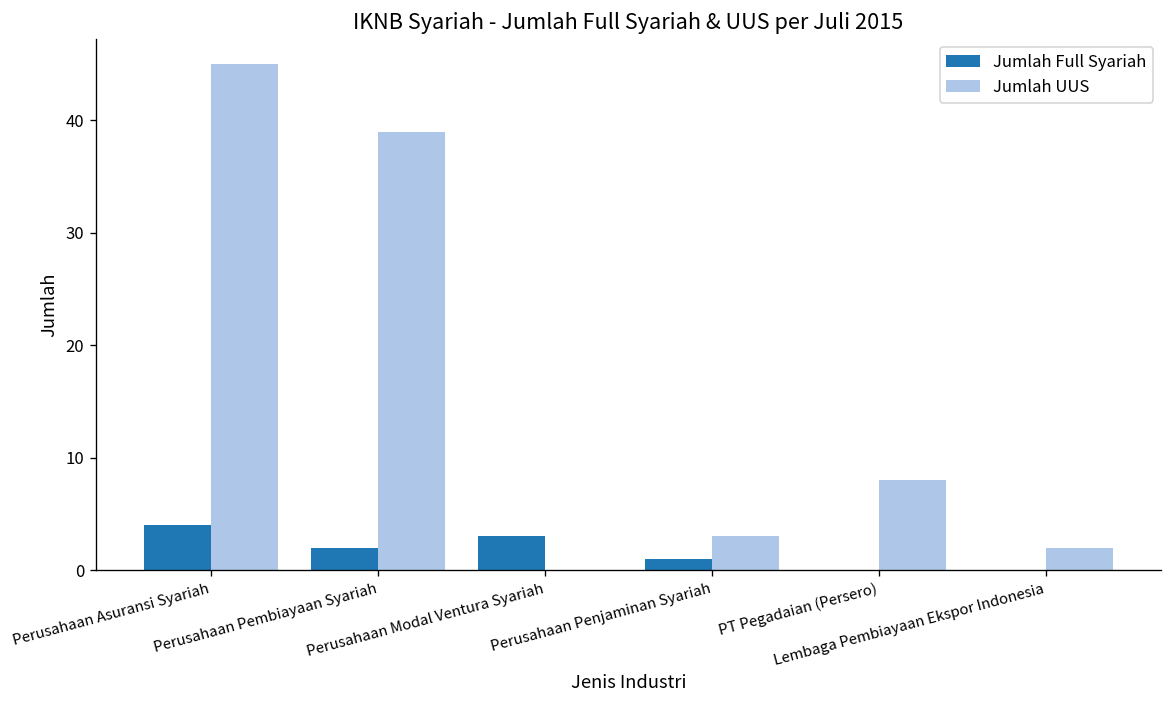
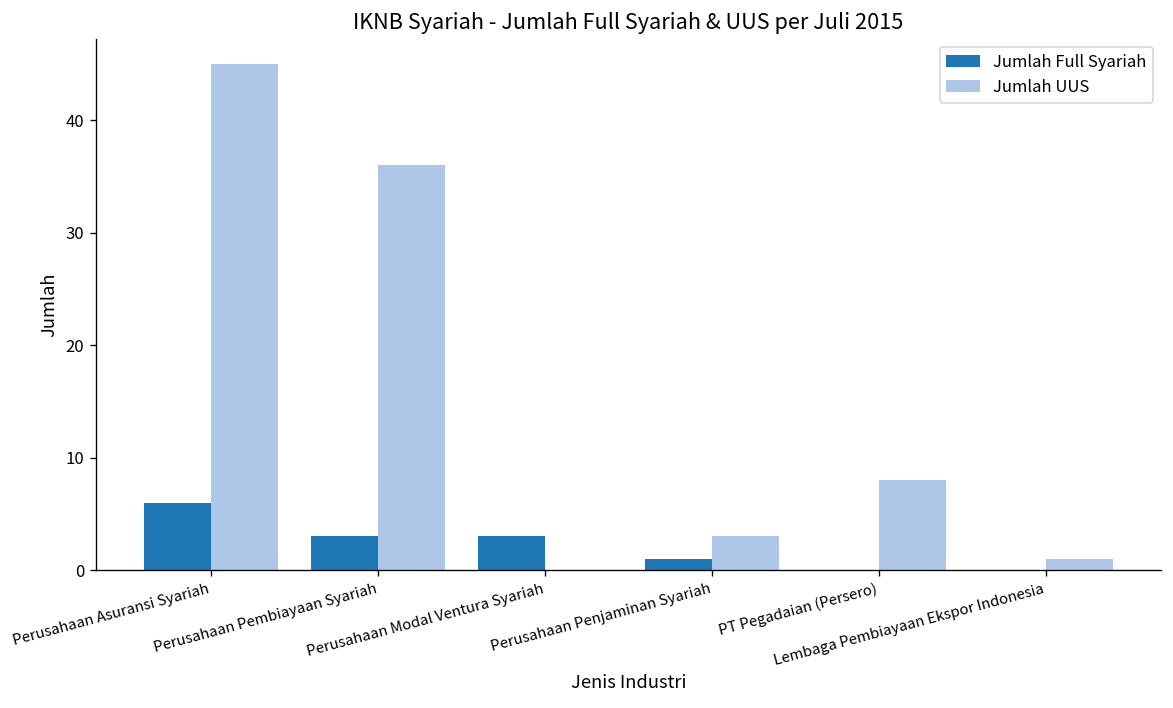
  {
    "Jumlah Full Syariah": {
-     "Perusahaan Asuransi Syariah": 4,
-     "Perusahaan Pembiayaan Syariah": 2,
+     "Perusahaan Asuransi Syariah": 6,
+     "Perusahaan Pembiayaan Syariah": 3,
      "Perusahaan Modal Ventura Syariah": 3,
      "Perusahaan Penjaminan Syariah": 1,
      "PT Pegadaian (Persero)": 0,
      "Lembaga Pembiayaan Ekspor Indonesia": 0
    },
    "Jumlah UUS": {
      "Perusahaan Asuransi Syariah": 45,
-     "Perusahaan Pembiayaan Syariah": 39,
+     "Perusahaan Pembiayaan Syariah": 36,
      "Perusahaan Modal Ventura Syariah": 0,
      "Perusahaan Penjaminan Syariah": 3,
      "PT Pegadaian (Persero)": 8,
-     "Lembaga Pembiayaan Ekspor Indonesia": 2
+     "Lembaga Pembiayaan Ekspor Indonesia": 1
    }
  }
